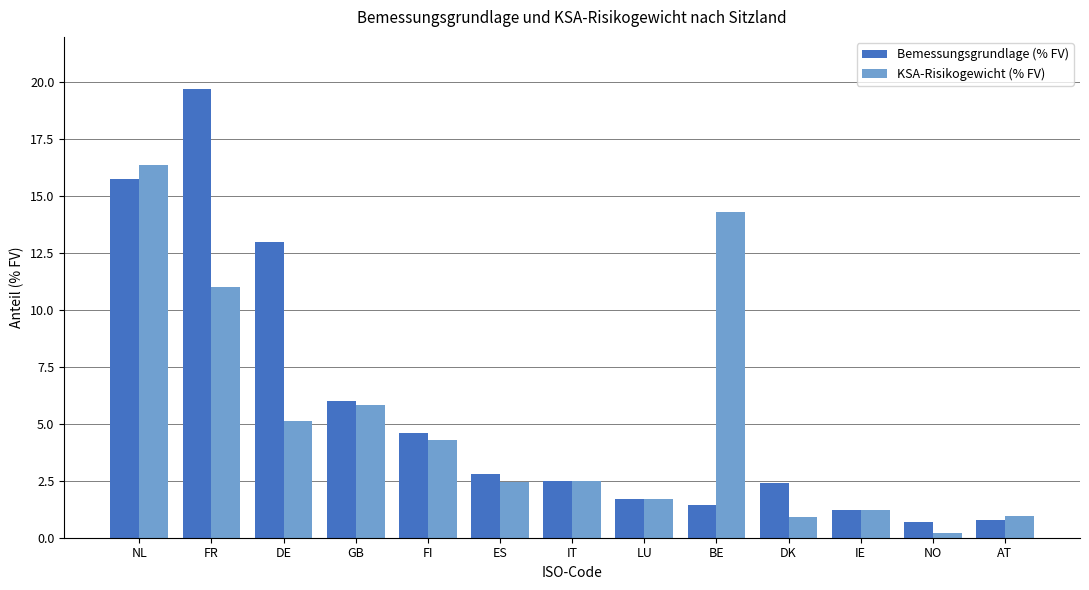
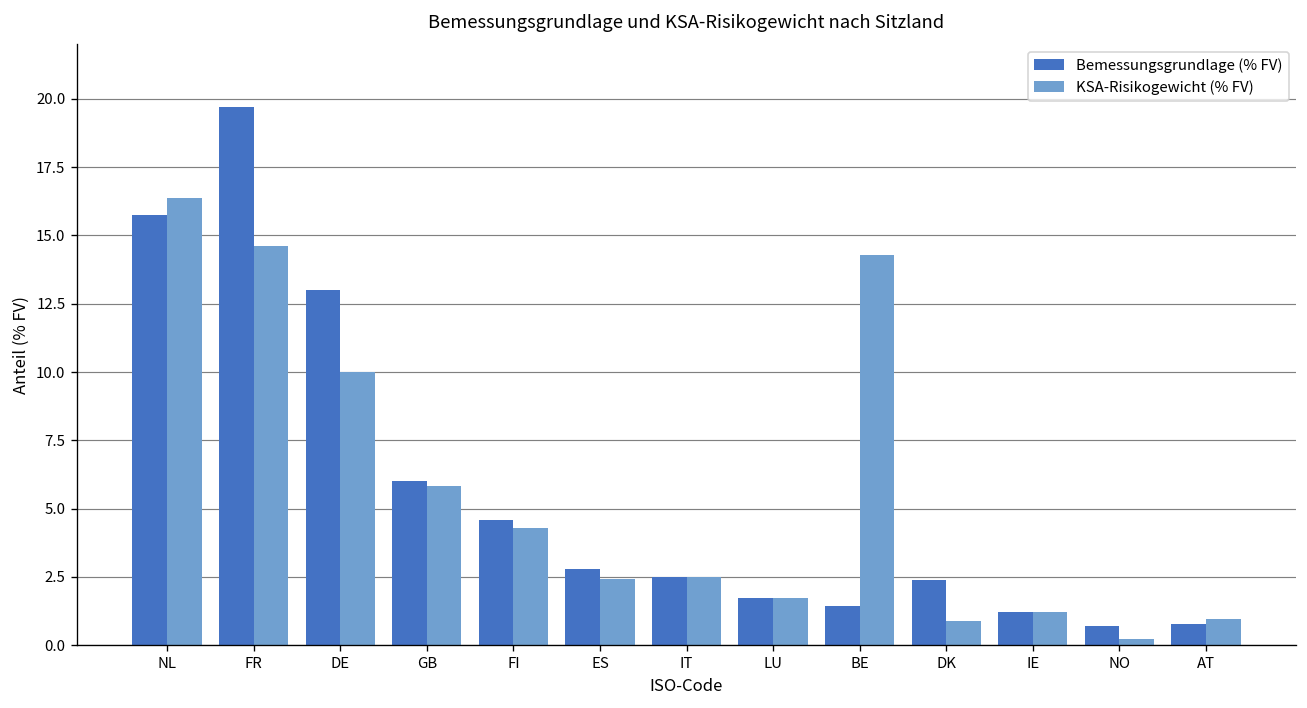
  {
    "Bemessungsgrundlage (% FV)": {
      "NL": 15.8,
      "FR": 19.7,
      "DE": 13.0,
      "GB": 6.0,
      "FI": 4.6,
      "ES": 2.8,
      "IT": 2.5,
      "LU": 1.7,
      "BE": 1.4,
      "DK": 2.4,
      "IE": 1.2,
      "NO": 0.7,
      "AT": 0.8
    },
    "KSA-Risikogewicht (% FV)": {
      "NL": 16.4,
-     "FR": 11.0,
-     "DE": 5.1,
+     "FR": 14.6,
+     "DE": 10.0,
      "GB": 5.8,
      "FI": 4.3,
      "ES": 2.4,
      "IT": 2.5,
      "LU": 1.7,
      "BE": 14.3,
      "DK": 0.9,
      "IE": 1.2,
      "NO": 0.2,
      "AT": 1.0
    }
  }
